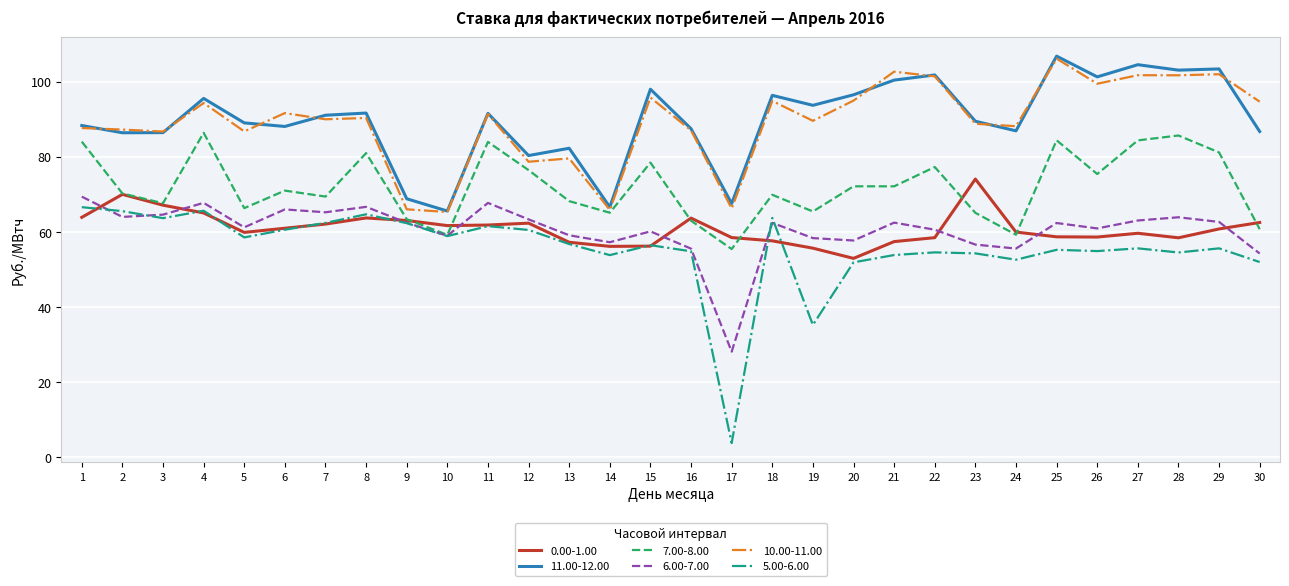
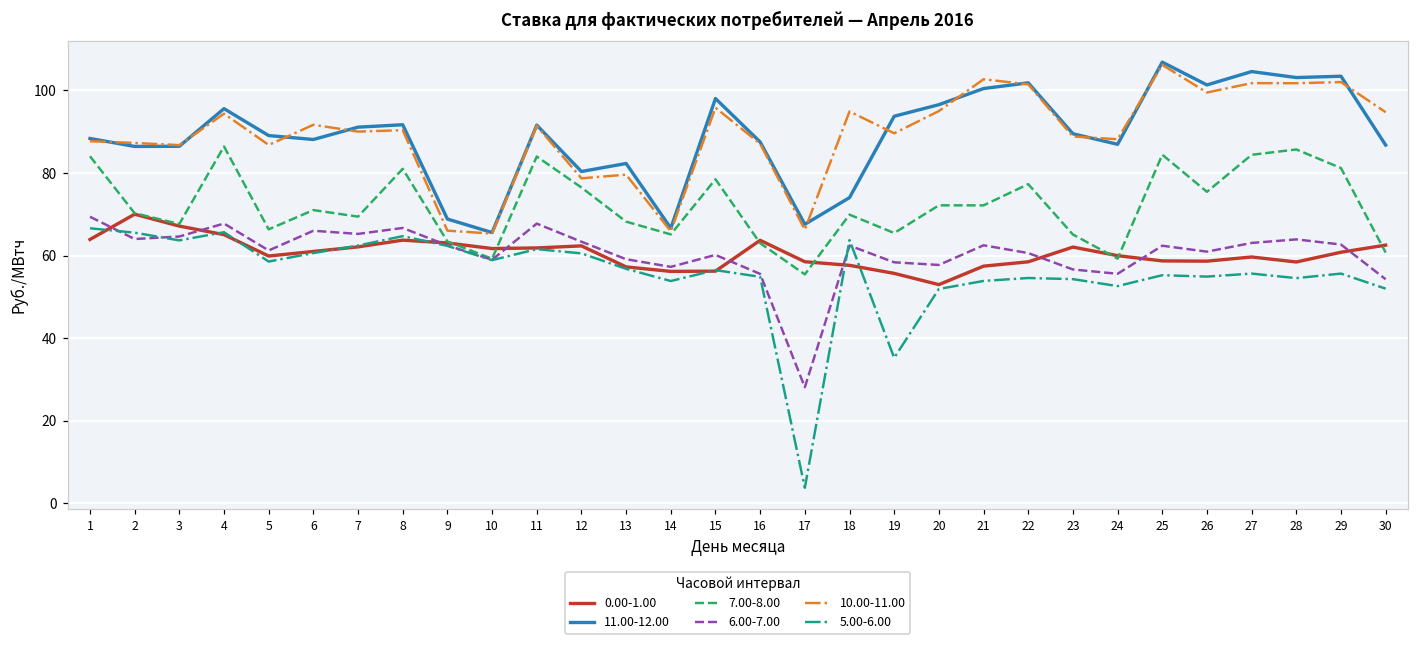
  {
    "0.00-1.00": {
      "1": 64,
      "5": 60,
      "8": 64,
      "10": 62,
      "12": 62,
      "14": 56,
      "16": 64,
      "17": 59,
      "18": 58,
      "19": 56,
      "20": 53,
      "21": 57,
      "22": 58,
-     "23": 74,
+     "23": 62,
      "24": 60,
      "25": 59,
      "26": 59,
      "27": 60,
      "28": 58,
      "29": 61,
      "30": 63
    },
    "11.00-12.00": {
      "2": 86,
      "4": 96,
      "5": 89,
      "6": 88,
      "7": 91,
      "8": 92,
      "9": 69,
      "12": 80,
      "13": 82,
      "14": 67,
      "15": 98,
      "17": 68,
-     "18": 96,
+     "18": 74,
      "19": 94,
      "20": 97,
      "21": 100,
      "23": 89,
      "24": 87,
      "26": 101,
      "27": 105,
      "28": 103,
      "29": 103,
      "30": 87
    },
    "6.00-7.00": {
      "1": 69,
      "2": 64,
      "3": 65,
      "4": 68,
      "5": 61,
      "6": 66,
      "7": 65,
      "8": 67,
      "11": 68,
      "12": 63,
      "13": 59,
      "14": 57,
      "15": 60,
      "16": 56,
      "17": 28,
      "18": 62,
      "19": 58,
      "20": 58,
      "21": 62,
      "22": 61,
      "23": 57,
      "24": 56,
      "25": 62,
      "26": 61,
      "27": 63,
      "28": 64,
      "29": 63,
      "30": 54
    },
    "10.00-11.00": {
      "2": 87,
      "4": 94,
      "5": 87,
      "6": 92,
      "7": 90,
      "8": 90,
      "9": 66,
      "12": 79,
      "13": 80,
      "14": 66,
      "15": 96,
      "17": 66,
      "18": 95,
      "19": 90,
      "20": 95,
      "21": 103,
      "23": 89,
      "24": 88,
      "26": 99,
      "27": 102,
      "28": 102,
      "29": 102,
      "30": 95
    }
  }
